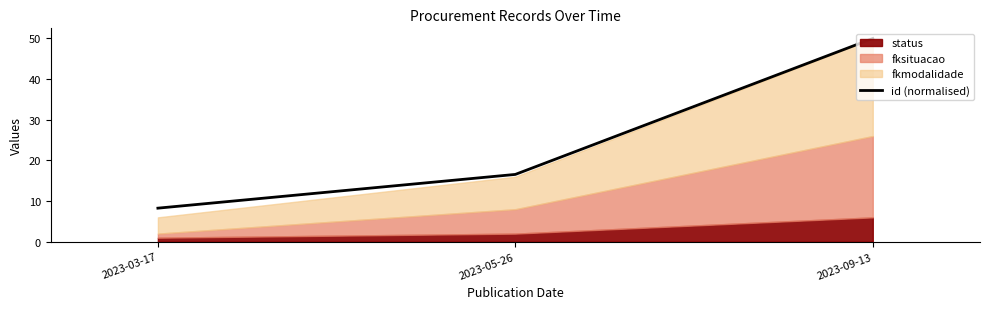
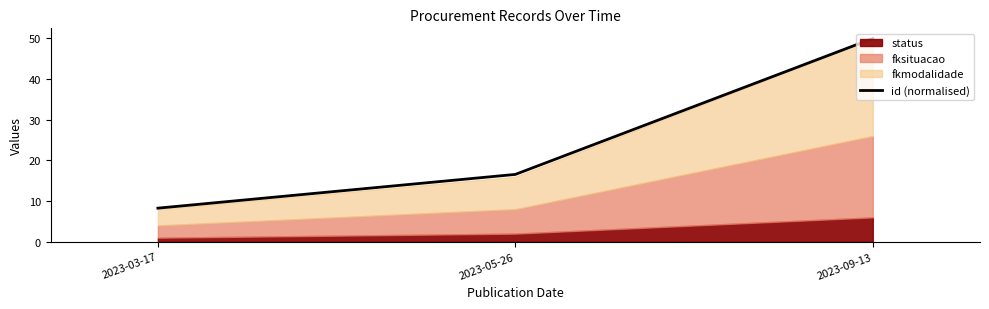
  {
    "status": {
      "2023-03-17": 1,
      "2023-05-26": 2,
      "2023-09-13": 6
    },
    "fksituacao": {
-     "2023-03-17": 1,
+     "2023-03-17": 3,
      "2023-05-26": 6,
      "2023-09-13": 20
    }
  }
